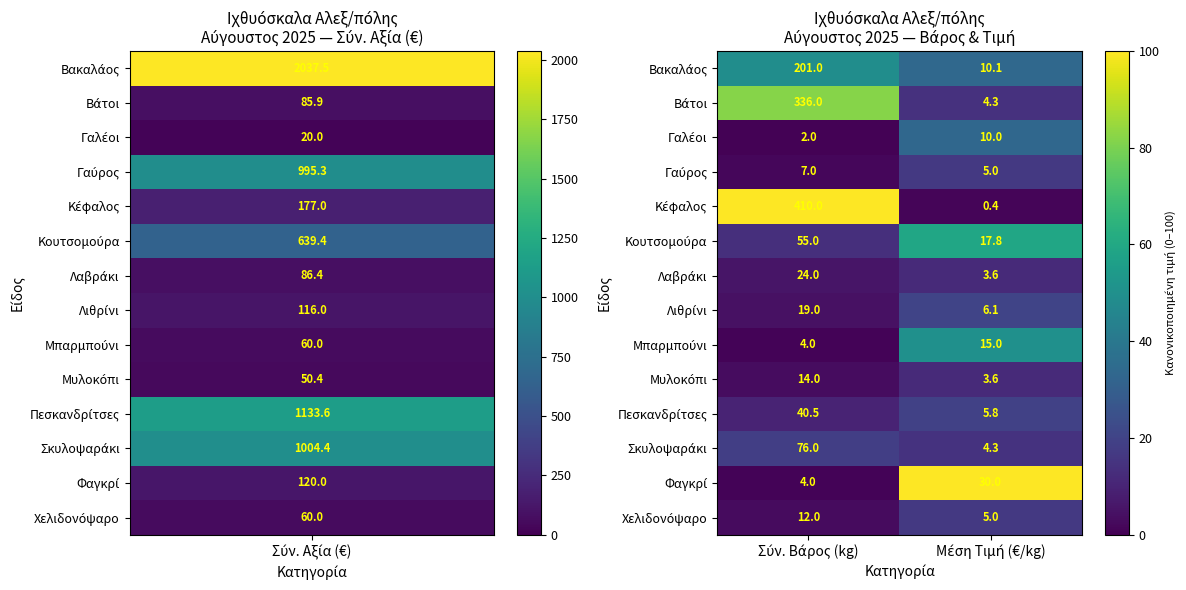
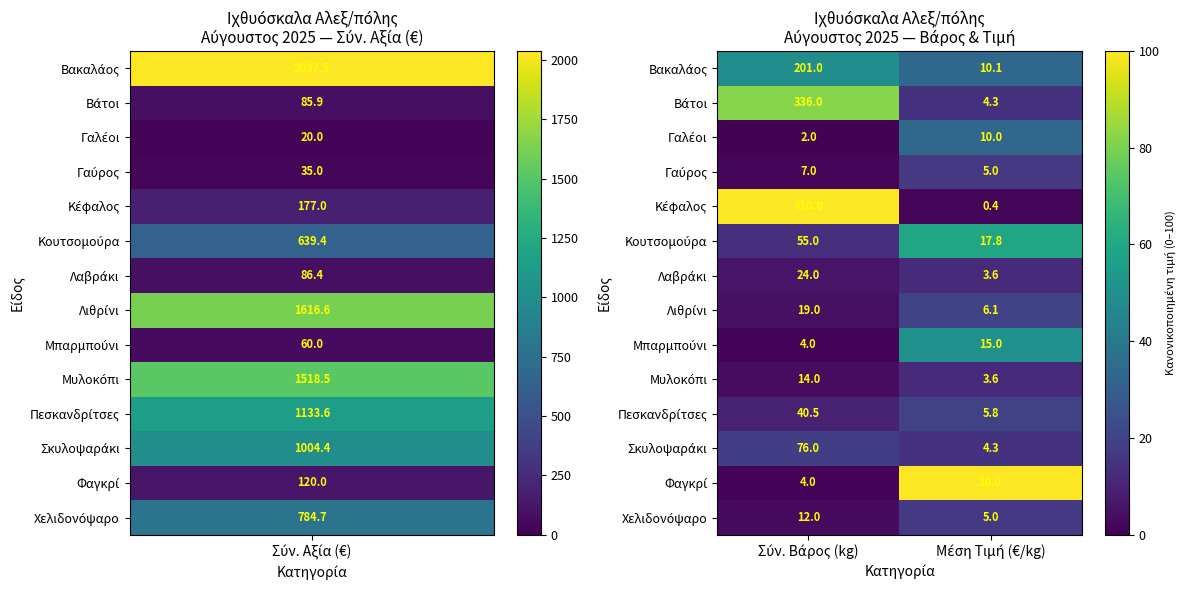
  {
    "Ιχθυόσκαλα Αλεξ/πόλης Αύγουστος 2025 — Σύν. Αξία (€)": {
      "Βάτοι": {
        "Σύν. Αξία (€)": 85.9
      },
      "Γαλέοι": {
        "Σύν. Αξία (€)": 20.0
      },
      "Γαύρος": {
-       "Σύν. Αξία (€)": 995.3
+       "Σύν. Αξία (€)": 35.0
      },
      "Κέφαλος": {
        "Σύν. Αξία (€)": 177.0
      },
      "Κουτσομούρα": {
        "Σύν. Αξία (€)": 639.4
      },
      "Λαβράκι": {
        "Σύν. Αξία (€)": 86.4
      },
      "Λιθρίνι": {
-       "Σύν. Αξία (€)": 116.0
+       "Σύν. Αξία (€)": 1616.6
      },
      "Μπαρμπούνι": {
        "Σύν. Αξία (€)": 60.0
      },
      "Μυλοκόπι": {
-       "Σύν. Αξία (€)": 50.4
+       "Σύν. Αξία (€)": 1518.5
      },
      "Πεσκανδρίτσες": {
        "Σύν. Αξία (€)": 1133.6
      },
      "Σκυλοψαράκι": {
        "Σύν. Αξία (€)": 1004.4
      },
      "Φαγκρί": {
        "Σύν. Αξία (€)": 120.0
      },
      "Χελιδονόψαρο": {
-       "Σύν. Αξία (€)": 60.0
+       "Σύν. Αξία (€)": 784.7
      }
    },
    "Ιχθυόσκαλα Αλεξ/πόλης Αύγουστος 2025 — Βάρος & Τιμή": {
      "Βακαλάος": {
        "Σύν. Βάρος (kg)": 201.0,
        "Μέση Τιμή (€/kg)": 10.1
      },
      "Βάτοι": {
        "Σύν. Βάρος (kg)": 336.0,
        "Μέση Τιμή (€/kg)": 4.3
      },
      "Γαλέοι": {
        "Σύν. Βάρος (kg)": 2.0,
        "Μέση Τιμή (€/kg)": 10.0
      },
      "Γαύρος": {
        "Σύν. Βάρος (kg)": 7.0,
        "Μέση Τιμή (€/kg)": 5.0
      },
      "Κέφαλος": {
        "Μέση Τιμή (€/kg)": 0.4
      },
      "Κουτσομούρα": {
        "Σύν. Βάρος (kg)": 55.0,
        "Μέση Τιμή (€/kg)": 17.8
      },
      "Λαβράκι": {
        "Σύν. Βάρος (kg)": 24.0,
        "Μέση Τιμή (€/kg)": 3.6
      },
      "Λιθρίνι": {
        "Σύν. Βάρος (kg)": 19.0,
        "Μέση Τιμή (€/kg)": 6.1
      },
      "Μπαρμπούνι": {
        "Σύν. Βάρος (kg)": 4.0,
        "Μέση Τιμή (€/kg)": 15.0
      },
      "Μυλοκόπι": {
        "Σύν. Βάρος (kg)": 14.0,
        "Μέση Τιμή (€/kg)": 3.6
      },
      "Πεσκανδρίτσες": {
        "Σύν. Βάρος (kg)": 40.5,
        "Μέση Τιμή (€/kg)": 5.8
      },
      "Σκυλοψαράκι": {
        "Σύν. Βάρος (kg)": 76.0,
        "Μέση Τιμή (€/kg)": 4.3
      },
      "Φαγκρί": {
        "Σύν. Βάρος (kg)": 4.0
      },
      "Χελιδονόψαρο": {
        "Σύν. Βάρος (kg)": 12.0,
        "Μέση Τιμή (€/kg)": 5.0
      }
    }
  }
